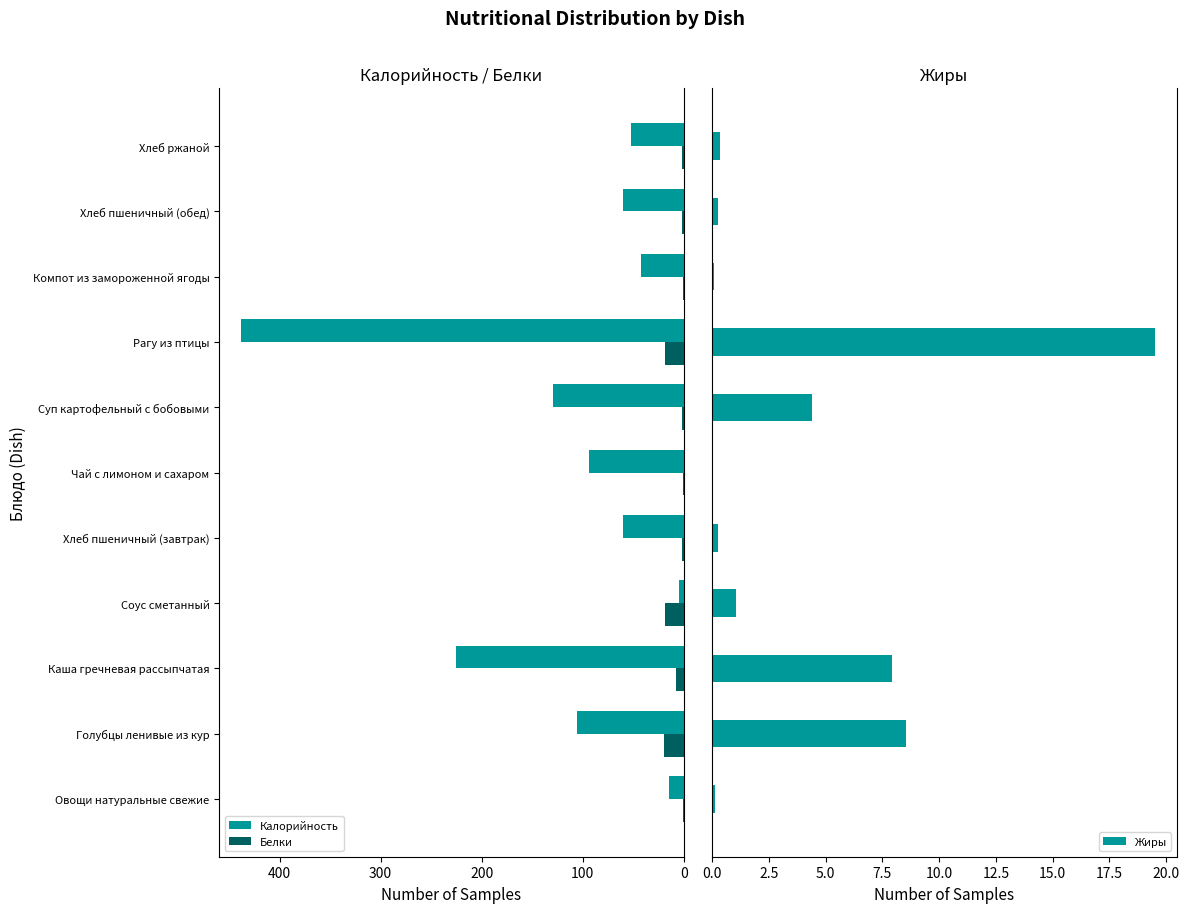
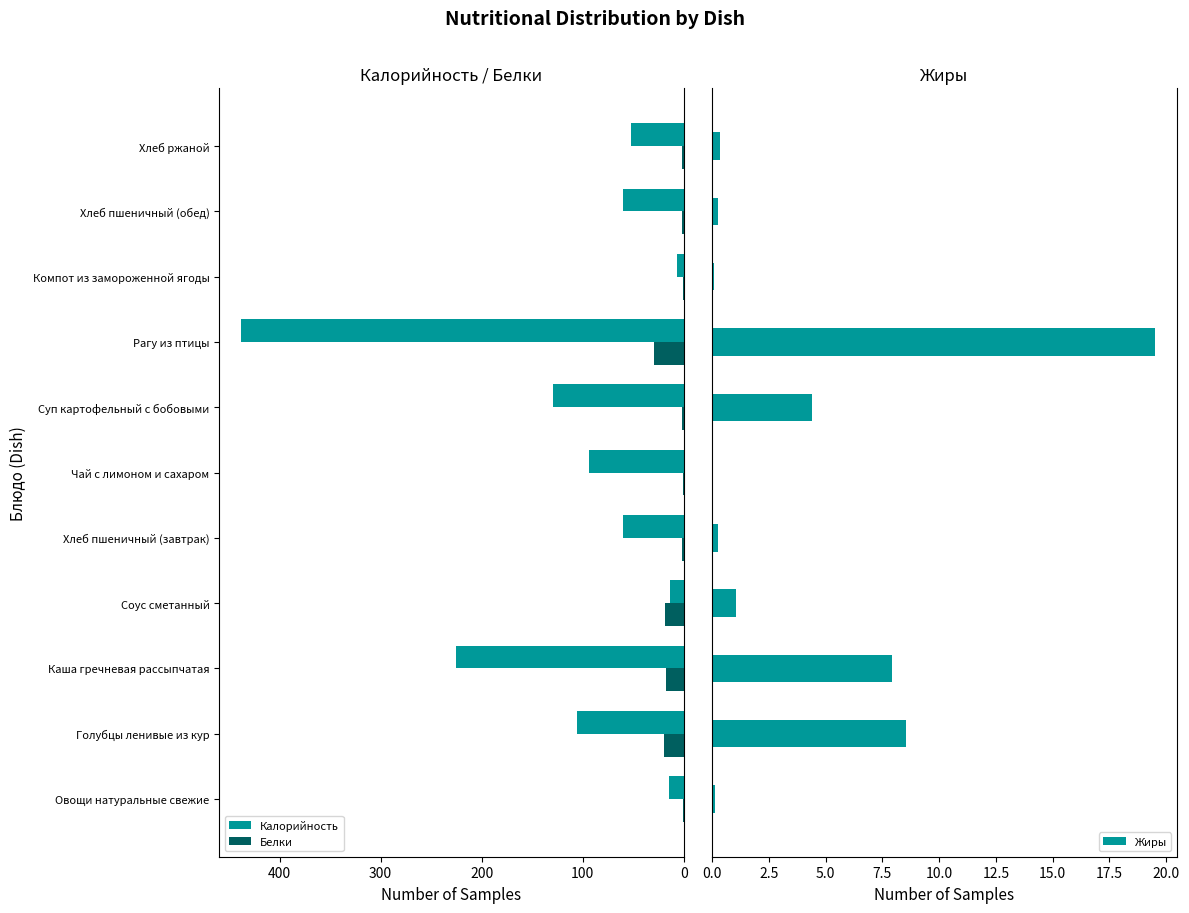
  {
    "Калорийность / Белки": {
      "Калорийность": {
        "Хлеб ржаной": 52,
        "Хлеб пшеничный (обед)": 60,
-       "Компот из замороженной ягоды": 42,
+       "Компот из замороженной ягоды": 7,
        "Рагу из птицы": 438,
        "Суп картофельный с бобовыми": 129,
        "Чай с лимоном и сахаром": 93,
        "Хлеб пшеничный (завтрак)": 60,
-       "Соус сметанный": 5,
+       "Соус сметанный": 14,
        "Каша гречневая рассыпчатая": 226,
        "Голубцы ленивые из кур": 106,
        "Овощи натуральные свежие": 14
      },
      "Белки": {
-       "Рагу из птицы": 18,
+       "Рагу из птицы": 29,
        "Соус сметанный": 19,
-       "Каша гречневая рассыпчатая": 8,
+       "Каша гречневая рассыпчатая": 17,
        "Голубцы ленивые из кур": 19
      }
    }
  }
